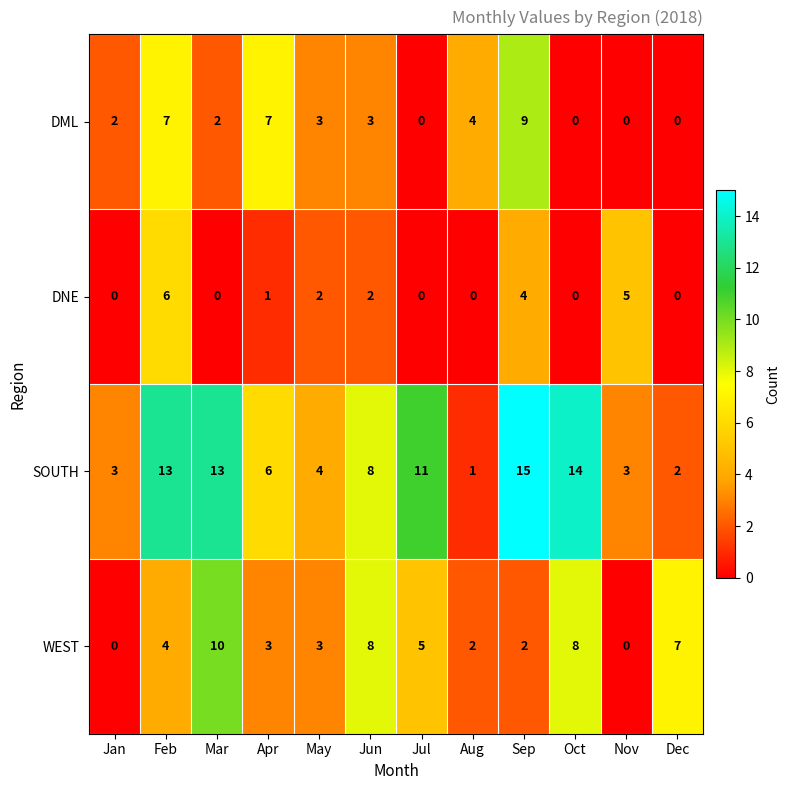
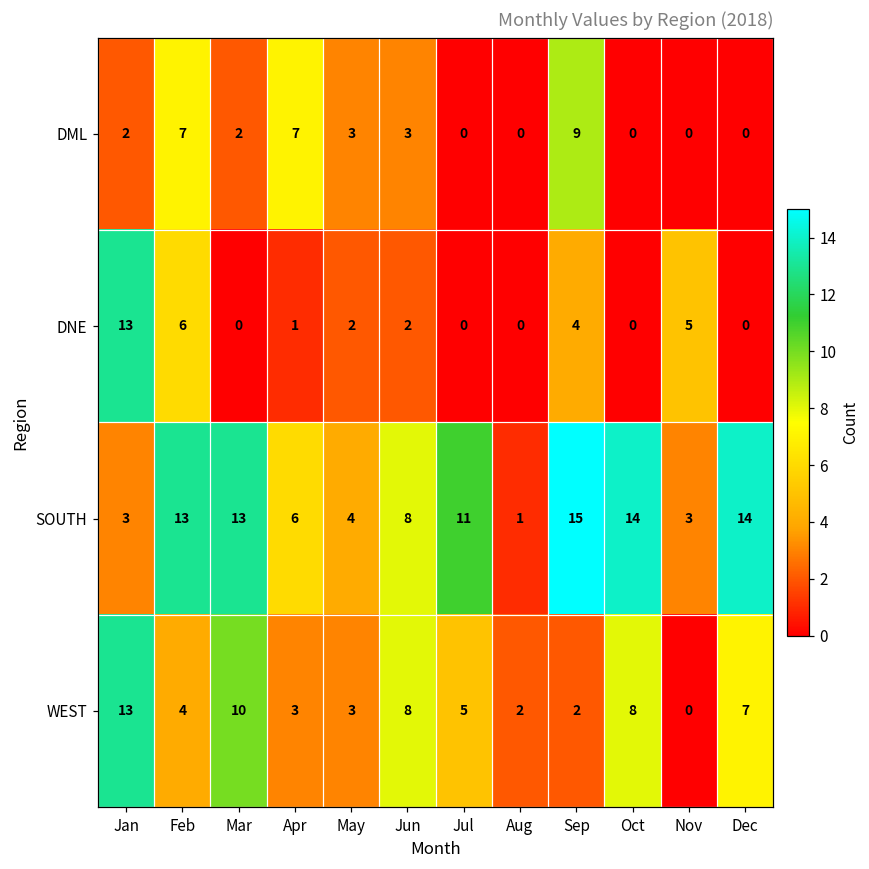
  {
    "DML": {
      "Jan": 2,
      "Feb": 7,
      "Mar": 2,
      "Apr": 7,
      "May": 3,
      "Jun": 3,
      "Jul": 0,
-     "Aug": 4,
+     "Aug": 0,
      "Sep": 9,
      "Oct": 0,
      "Nov": 0,
      "Dec": 0
    },
    "DNE": {
-     "Jan": 0,
+     "Jan": 13,
      "Feb": 6,
      "Mar": 0,
      "Apr": 1,
      "May": 2,
      "Jun": 2,
      "Jul": 0,
      "Aug": 0,
      "Sep": 4,
      "Oct": 0,
      "Nov": 5,
      "Dec": 0
    },
    "SOUTH": {
      "Jan": 3,
      "Feb": 13,
      "Mar": 13,
      "Apr": 6,
      "May": 4,
      "Jun": 8,
      "Jul": 11,
      "Aug": 1,
      "Sep": 15,
      "Oct": 14,
      "Nov": 3,
-     "Dec": 2
+     "Dec": 14
    },
    "WEST": {
-     "Jan": 0,
+     "Jan": 13,
      "Feb": 4,
      "Mar": 10,
      "Apr": 3,
      "May": 3,
      "Jun": 8,
      "Jul": 5,
      "Aug": 2,
      "Sep": 2,
      "Oct": 8,
      "Nov": 0,
      "Dec": 7
    }
  }
